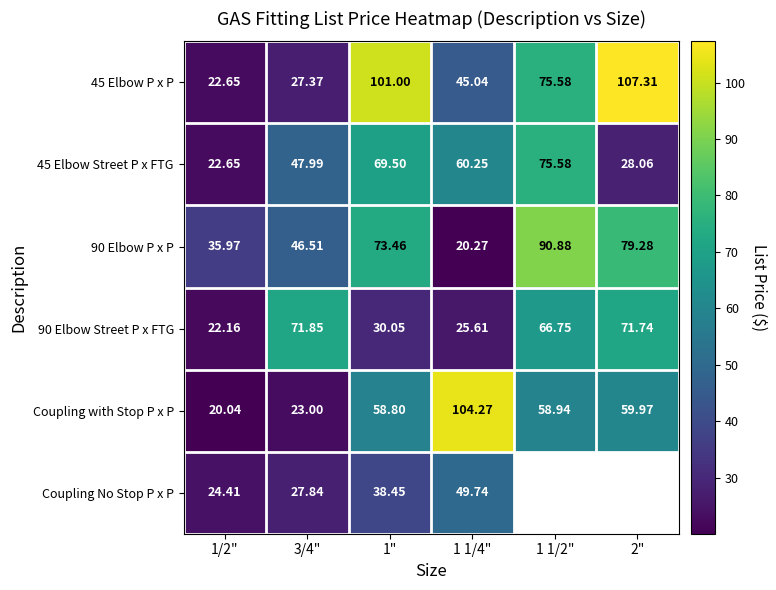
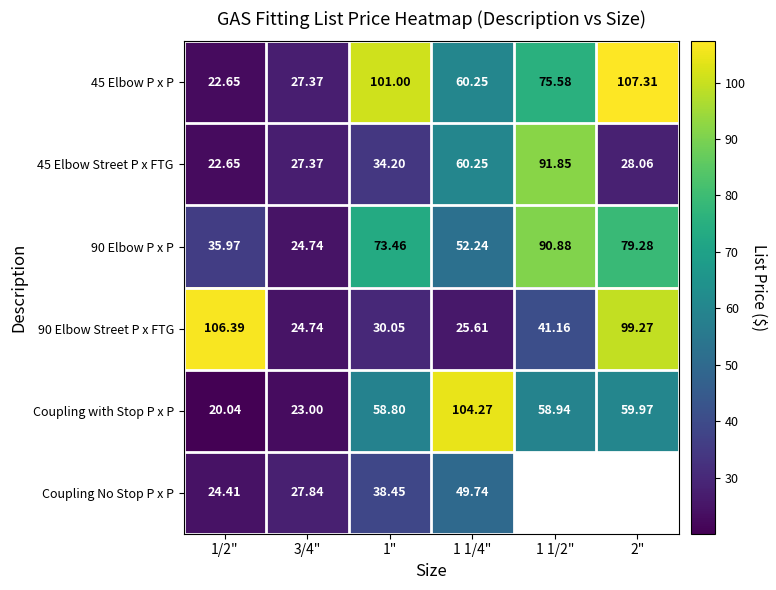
  {
    "45 Elbow P x P": {
      "1/2\"": 22.65,
      "3/4\"": 27.37,
      "1\"": 101.00,
-     "1 1/4\"": 45.04,
+     "1 1/4\"": 60.25,
      "1 1/2\"": 75.58,
      "2\"": 107.31
    },
    "45 Elbow Street P x FTG": {
      "1/2\"": 22.65,
-     "3/4\"": 47.99,
-     "1\"": 69.50,
+     "3/4\"": 27.37,
+     "1\"": 34.20,
      "1 1/4\"": 60.25,
-     "1 1/2\"": 75.58,
+     "1 1/2\"": 91.85,
      "2\"": 28.06
    },
    "90 Elbow P x P": {
      "1/2\"": 35.97,
-     "3/4\"": 46.51,
+     "3/4\"": 24.74,
      "1\"": 73.46,
-     "1 1/4\"": 20.27,
+     "1 1/4\"": 52.24,
      "1 1/2\"": 90.88,
      "2\"": 79.28
    },
    "90 Elbow Street P x FTG": {
-     "1/2\"": 22.16,
-     "3/4\"": 71.85,
+     "1/2\"": 106.39,
+     "3/4\"": 24.74,
      "1\"": 30.05,
      "1 1/4\"": 25.61,
-     "1 1/2\"": 66.75,
-     "2\"": 71.74
+     "1 1/2\"": 41.16,
+     "2\"": 99.27
    },
    "Coupling with Stop P x P": {
      "1/2\"": 20.04,
      "3/4\"": 23.00,
      "1\"": 58.80,
      "1 1/4\"": 104.27,
      "1 1/2\"": 58.94,
      "2\"": 59.97
    },
    "Coupling No Stop P x P": {
      "1/2\"": 24.41,
      "3/4\"": 27.84,
      "1\"": 38.45,
      "1 1/4\"": 49.74
    }
  }
